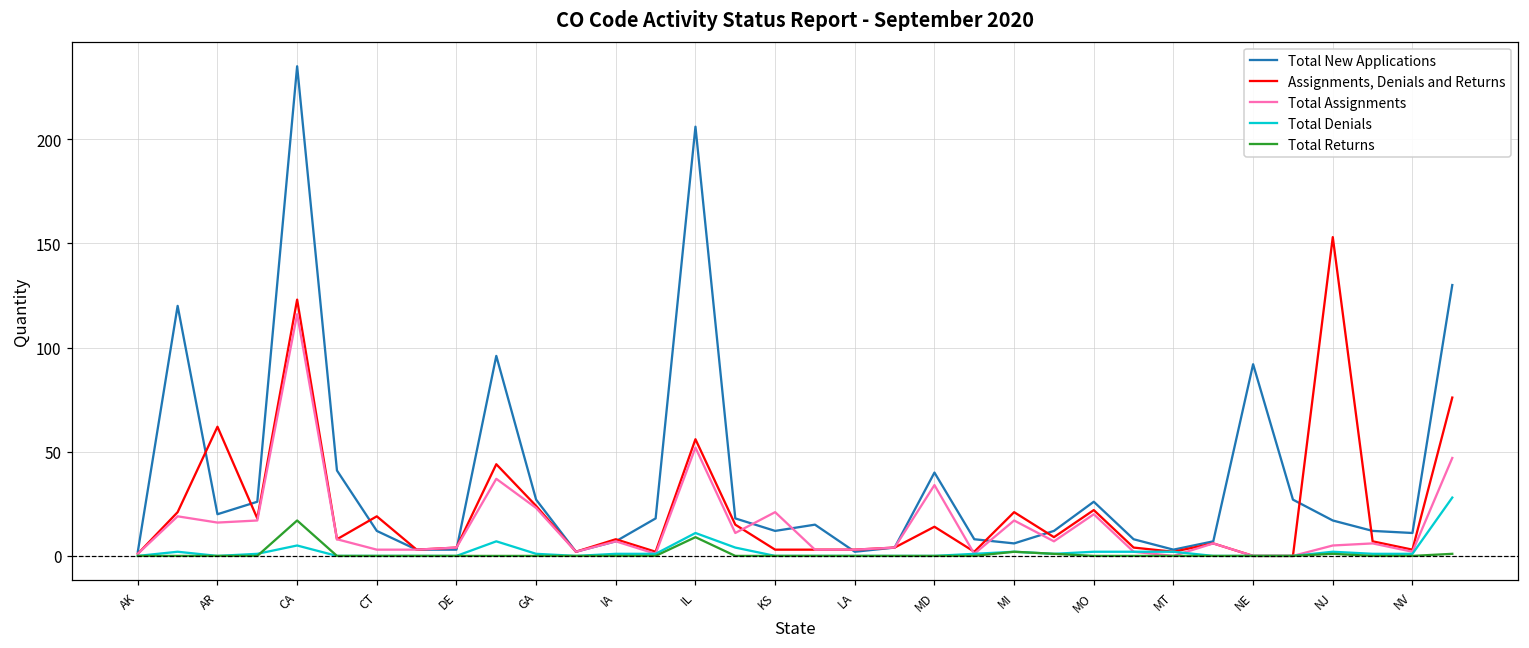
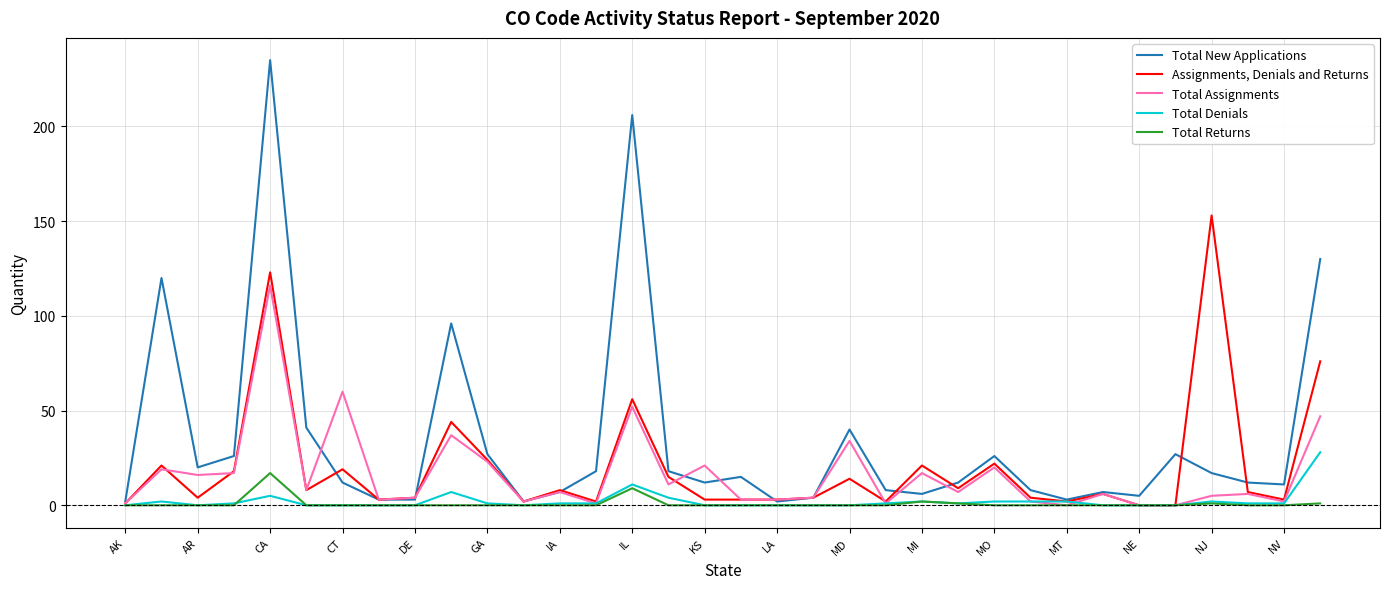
  {
    "Total New Applications": {
      "AR": 20,
      "CA": 235,
      "CT": 12,
      "GA": 27,
      "IL": 206,
      "KS": 12,
      "MD": 40,
      "MI": 6,
      "MO": 26,
-     "NE": 92,
+     "NE": 5,
      "NJ": 17,
      "NV": 11
    },
    "Assignments, Denials and Returns": {
-     "AR": 62,
+     "AR": 4,
      "CA": 123,
      "CT": 19,
      "IL": 56,
      "KS": 3,
      "MD": 14,
      "MI": 21,
      "MO": 22,
      "NJ": 153
    },
    "Total Assignments": {
      "AR": 16,
      "CA": 116,
-     "CT": 3,
+     "CT": 60,
      "IL": 52,
      "KS": 21,
      "MD": 34,
      "MI": 17,
      "MO": 20,
      "NJ": 5
    },
    "Total Denials": {
      "CA": 5,
      "IL": 11,
      "MO": 2
    },
    "Total Returns": {
      "CA": 17,
      "IL": 9,
      "MO": 0
    }
  }
